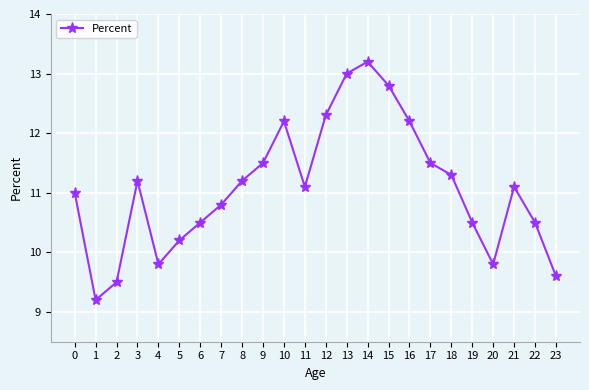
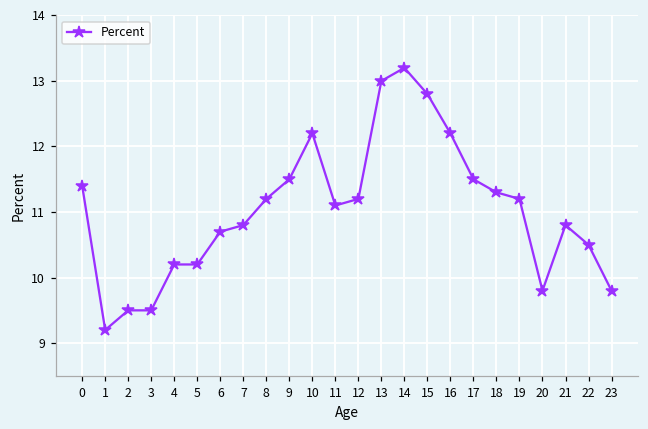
  {
-   "0": 11.0,
+   "0": 11.4,
    "1": 9.2,
    "2": 9.5,
-   "3": 11.2,
-   "4": 9.8,
+   "3": 9.5,
+   "4": 10.2,
    "5": 10.2,
-   "6": 10.5,
+   "6": 10.7,
    "7": 10.8,
    "8": 11.2,
    "9": 11.5,
    "10": 12.2,
    "11": 11.1,
-   "12": 12.3,
+   "12": 11.2,
    "13": 13.0,
    "14": 13.2,
    "15": 12.8,
    "16": 12.2,
    "17": 11.5,
    "18": 11.3,
-   "19": 10.5,
+   "19": 11.2,
    "20": 9.8,
-   "21": 11.1,
+   "21": 10.8,
    "22": 10.5,
-   "23": 9.6
+   "23": 9.8
  }
